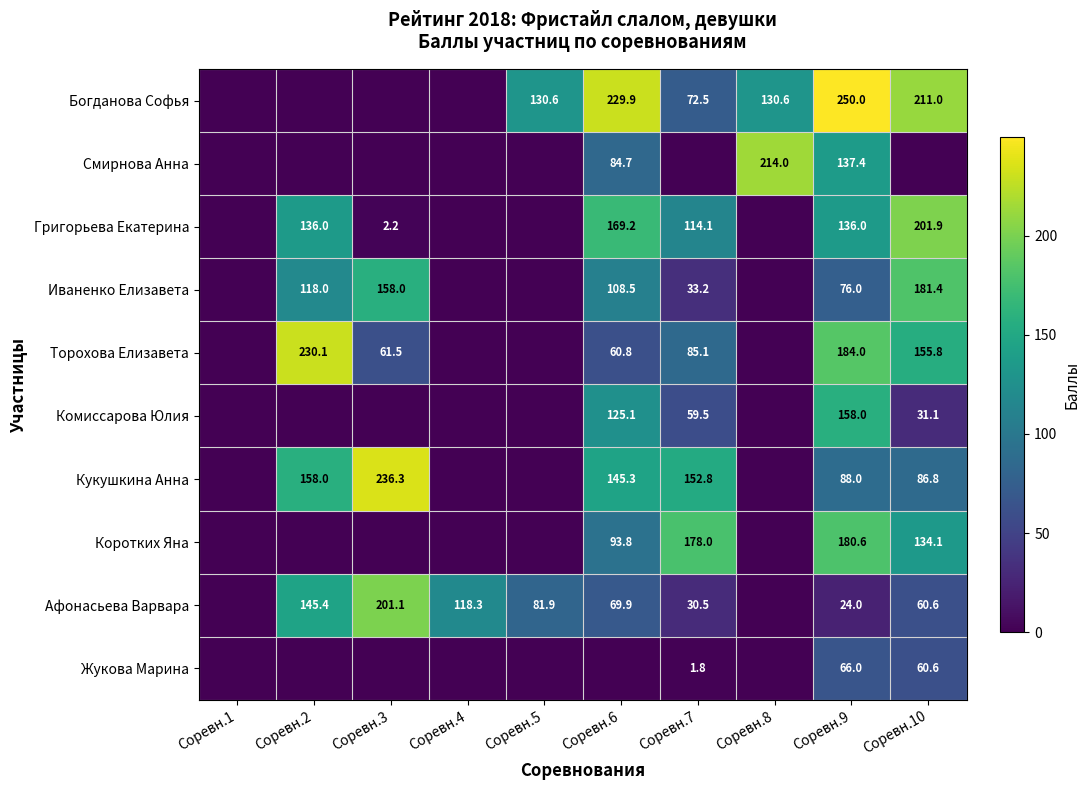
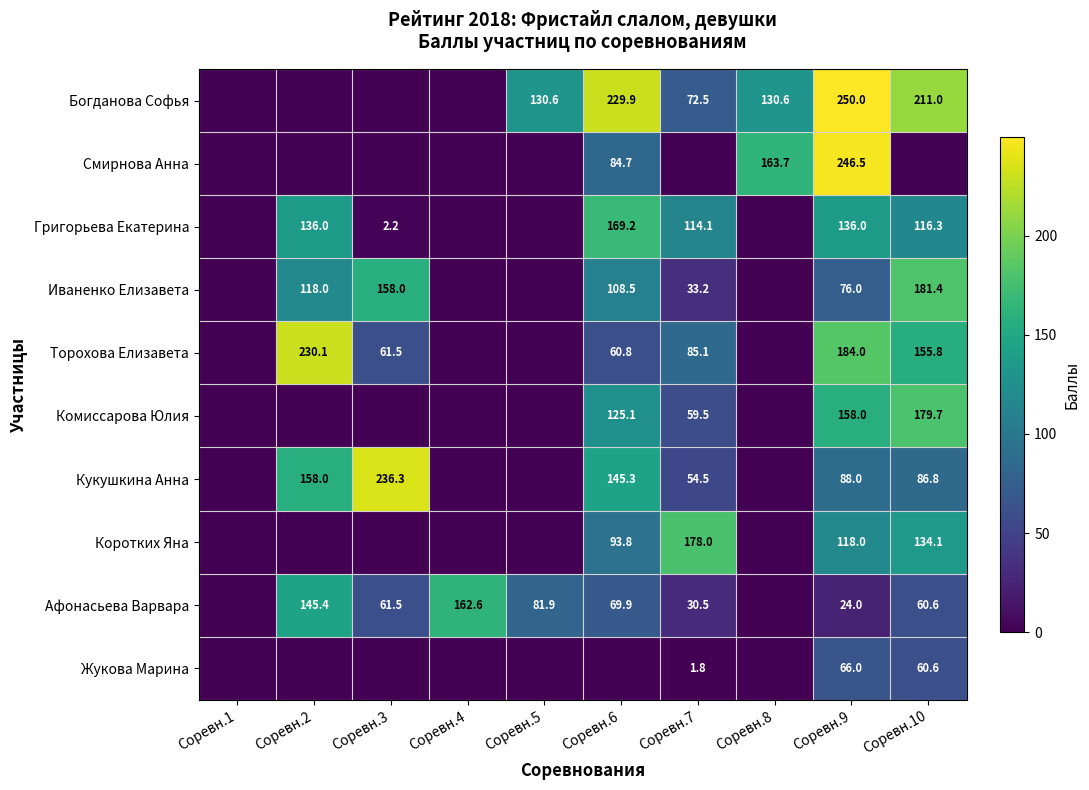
  {
    "Богданова Софья": {
      "Соревн.5": 130.6,
      "Соревн.6": 229.9,
      "Соревн.7": 72.5,
      "Соревн.8": 130.6,
      "Соревн.9": 250.0,
      "Соревн.10": 211.0
    },
    "Смирнова Анна": {
      "Соревн.6": 84.7,
-     "Соревн.8": 214.0,
-     "Соревн.9": 137.4
+     "Соревн.8": 163.7,
+     "Соревн.9": 246.5
    },
    "Григорьева Екатерина": {
      "Соревн.2": 136.0,
      "Соревн.3": 2.2,
      "Соревн.6": 169.2,
      "Соревн.7": 114.1,
      "Соревн.9": 136.0,
-     "Соревн.10": 201.9
+     "Соревн.10": 116.3
    },
    "Иваненко Елизавета": {
      "Соревн.2": 118.0,
      "Соревн.3": 158.0,
      "Соревн.6": 108.5,
      "Соревн.7": 33.2,
      "Соревн.9": 76.0,
      "Соревн.10": 181.4
    },
    "Торохова Елизавета": {
      "Соревн.2": 230.1,
      "Соревн.3": 61.5,
      "Соревн.6": 60.8,
      "Соревн.7": 85.1,
      "Соревн.9": 184.0,
      "Соревн.10": 155.8
    },
    "Комиссарова Юлия": {
      "Соревн.6": 125.1,
      "Соревн.7": 59.5,
      "Соревн.9": 158.0,
-     "Соревн.10": 31.1
+     "Соревн.10": 179.7
    },
    "Кукушкина Анна": {
      "Соревн.2": 158.0,
      "Соревн.3": 236.3,
      "Соревн.6": 145.3,
-     "Соревн.7": 152.8,
+     "Соревн.7": 54.5,
      "Соревн.9": 88.0,
      "Соревн.10": 86.8
    },
    "Коротких Яна": {
      "Соревн.6": 93.8,
      "Соревн.7": 178.0,
-     "Соревн.9": 180.6,
+     "Соревн.9": 118.0,
      "Соревн.10": 134.1
    },
    "Афонасьева Варвара": {
      "Соревн.2": 145.4,
-     "Соревн.3": 201.1,
-     "Соревн.4": 118.3,
+     "Соревн.3": 61.5,
+     "Соревн.4": 162.6,
      "Соревн.5": 81.9,
      "Соревн.6": 69.9,
      "Соревн.7": 30.5,
      "Соревн.9": 24.0,
      "Соревн.10": 60.6
    },
    "Жукова Марина": {
      "Соревн.7": 1.8,
      "Соревн.9": 66.0,
      "Соревн.10": 60.6
    }
  }
